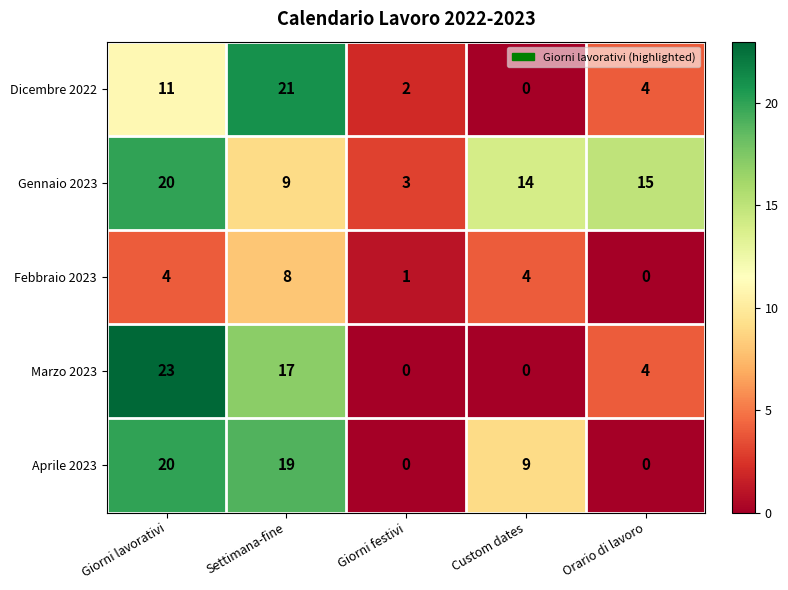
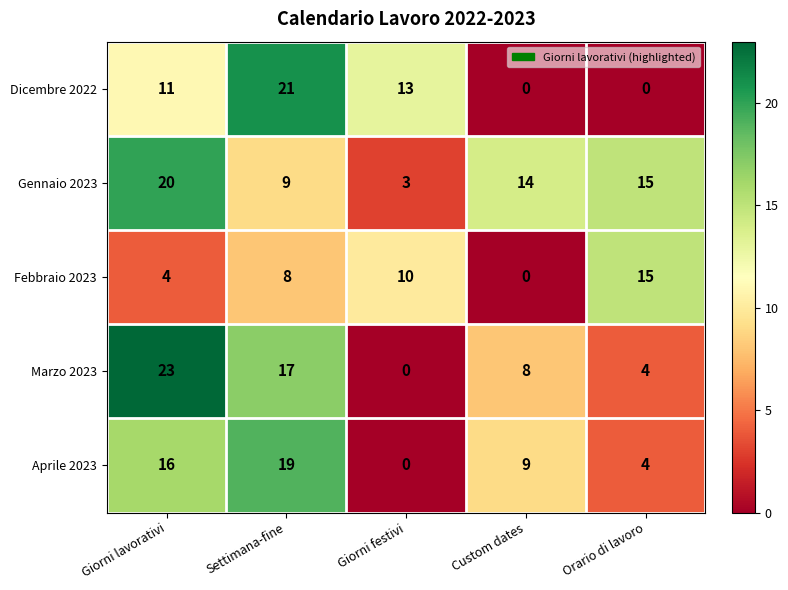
  {
    "Dicembre 2022": {
      "Giorni lavorativi": 11,
      "Settimana-fine": 21,
-     "Giorni festivi": 2,
+     "Giorni festivi": 13,
      "Custom dates": 0,
-     "Orario di lavoro": 4
+     "Orario di lavoro": 0
    },
    "Gennaio 2023": {
      "Giorni lavorativi": 20,
      "Settimana-fine": 9,
      "Giorni festivi": 3,
      "Custom dates": 14,
      "Orario di lavoro": 15
    },
    "Febbraio 2023": {
      "Giorni lavorativi": 4,
      "Settimana-fine": 8,
-     "Giorni festivi": 1,
-     "Custom dates": 4,
-     "Orario di lavoro": 0
+     "Giorni festivi": 10,
+     "Custom dates": 0,
+     "Orario di lavoro": 15
    },
    "Marzo 2023": {
      "Giorni lavorativi": 23,
      "Settimana-fine": 17,
      "Giorni festivi": 0,
-     "Custom dates": 0,
+     "Custom dates": 8,
      "Orario di lavoro": 4
    },
    "Aprile 2023": {
-     "Giorni lavorativi": 20,
+     "Giorni lavorativi": 16,
      "Settimana-fine": 19,
      "Giorni festivi": 0,
      "Custom dates": 9,
-     "Orario di lavoro": 0
+     "Orario di lavoro": 4
    }
  }
